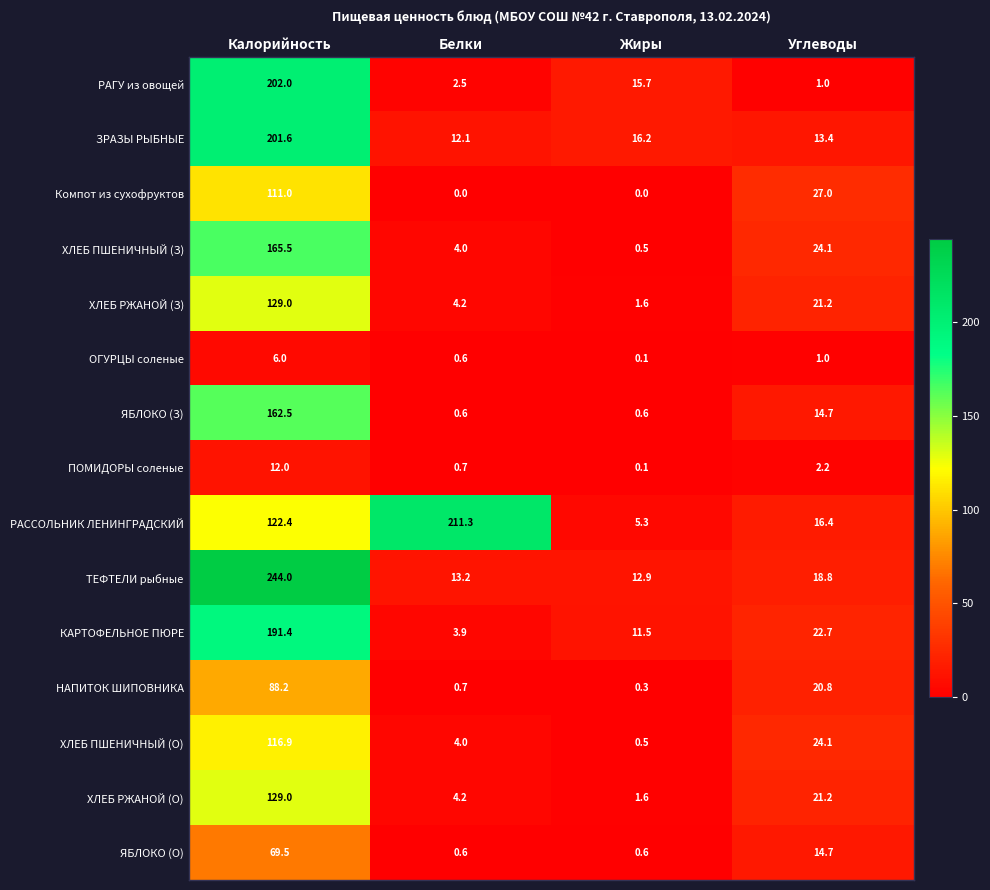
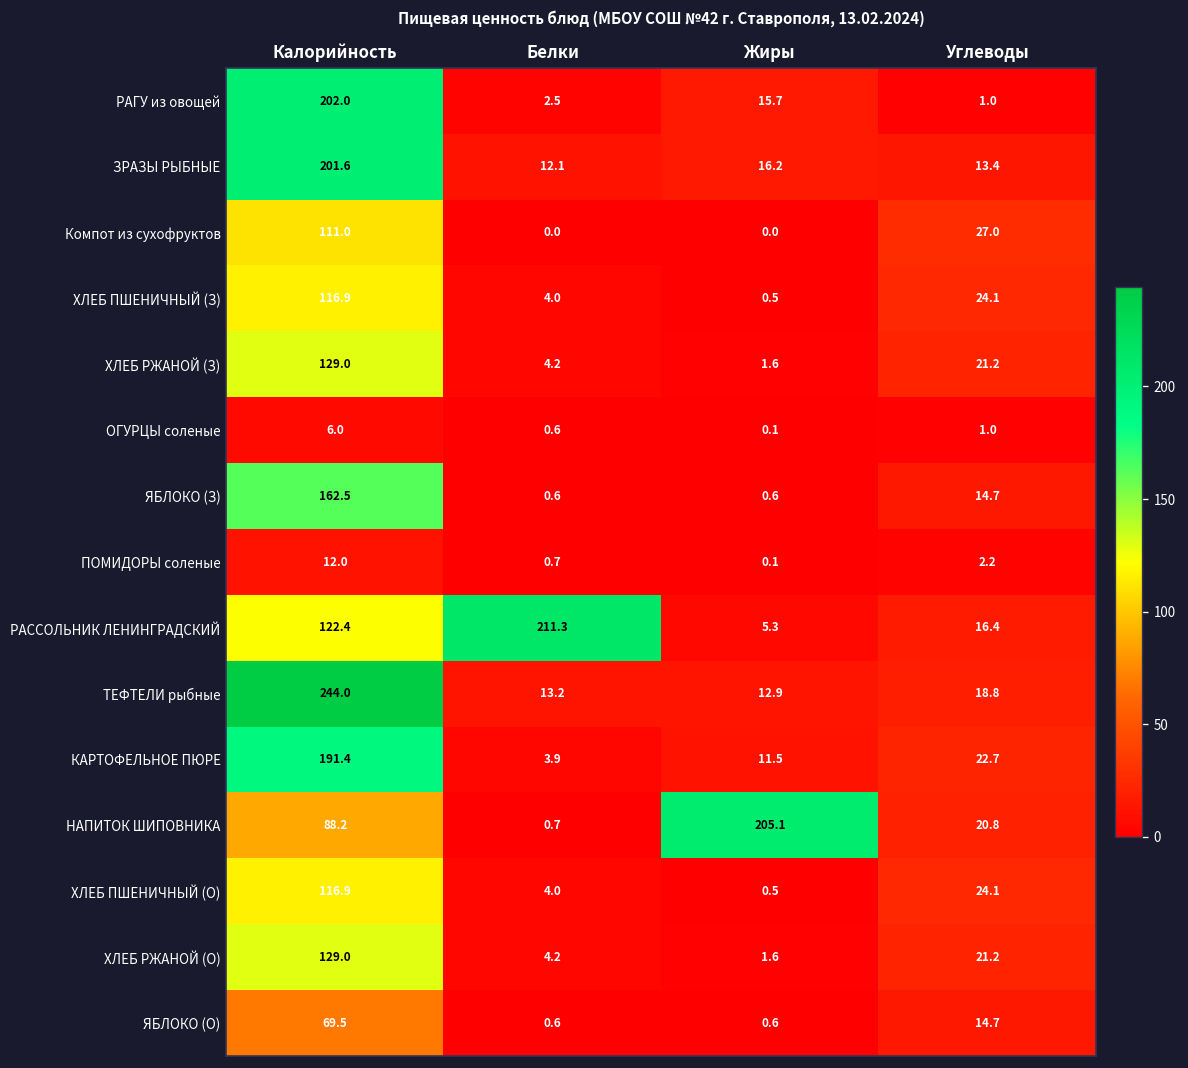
  {
    "РАГУ из овощей": {
      "Калорийность": 202.0,
      "Белки": 2.5,
      "Жиры": 15.7,
      "Углеводы": 1.0
    },
    "ЗРАЗЫ РЫБНЫЕ": {
      "Калорийность": 201.6,
      "Белки": 12.1,
      "Жиры": 16.2,
      "Углеводы": 13.4
    },
    "Компот из сухофруктов": {
      "Калорийность": 111.0,
      "Белки": 0.0,
      "Жиры": 0.0,
      "Углеводы": 27.0
    },
    "ХЛЕБ ПШЕНИЧНЫЙ (З)": {
-     "Калорийность": 165.5,
+     "Калорийность": 116.9,
      "Белки": 4.0,
      "Жиры": 0.5,
      "Углеводы": 24.1
    },
    "ХЛЕБ РЖАНОЙ (З)": {
      "Калорийность": 129.0,
      "Белки": 4.2,
      "Жиры": 1.6,
      "Углеводы": 21.2
    },
    "ОГУРЦЫ соленые": {
      "Калорийность": 6.0,
      "Белки": 0.6,
      "Жиры": 0.1,
      "Углеводы": 1.0
    },
    "ЯБЛОКО (З)": {
      "Калорийность": 162.5,
      "Белки": 0.6,
      "Жиры": 0.6,
      "Углеводы": 14.7
    },
    "ПОМИДОРЫ соленые": {
      "Калорийность": 12.0,
      "Белки": 0.7,
      "Жиры": 0.1,
      "Углеводы": 2.2
    },
    "РАССОЛЬНИК ЛЕНИНГРАДСКИЙ": {
      "Калорийность": 122.4,
      "Белки": 211.3,
      "Жиры": 5.3,
      "Углеводы": 16.4
    },
    "ТЕФТЕЛИ рыбные": {
      "Калорийность": 244.0,
      "Белки": 13.2,
      "Жиры": 12.9,
      "Углеводы": 18.8
    },
    "КАРТОФЕЛЬНОЕ ПЮРЕ": {
      "Калорийность": 191.4,
      "Белки": 3.9,
      "Жиры": 11.5,
      "Углеводы": 22.7
    },
    "НАПИТОК ШИПОВНИКА": {
      "Калорийность": 88.2,
      "Белки": 0.7,
-     "Жиры": 0.3,
+     "Жиры": 205.1,
      "Углеводы": 20.8
    },
    "ХЛЕБ ПШЕНИЧНЫЙ (О)": {
      "Калорийность": 116.9,
      "Белки": 4.0,
      "Жиры": 0.5,
      "Углеводы": 24.1
    },
    "ХЛЕБ РЖАНОЙ (О)": {
      "Калорийность": 129.0,
      "Белки": 4.2,
      "Жиры": 1.6,
      "Углеводы": 21.2
    },
    "ЯБЛОКО (О)": {
      "Калорийность": 69.5,
      "Белки": 0.6,
      "Жиры": 0.6,
      "Углеводы": 14.7
    }
  }
